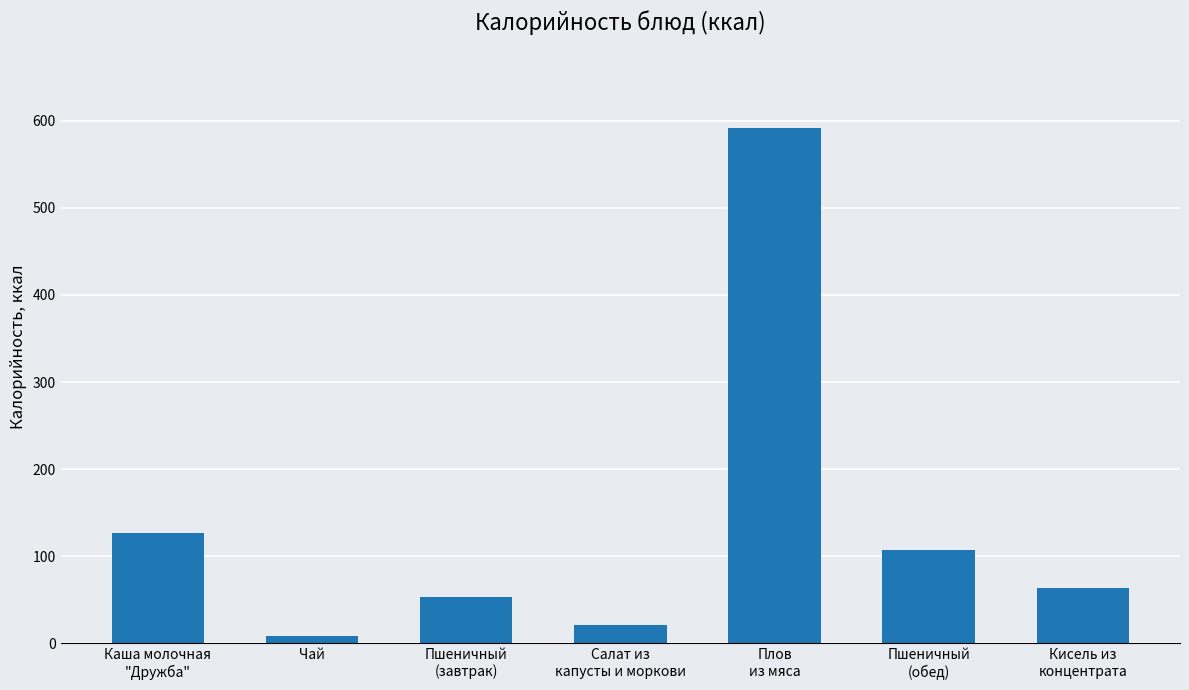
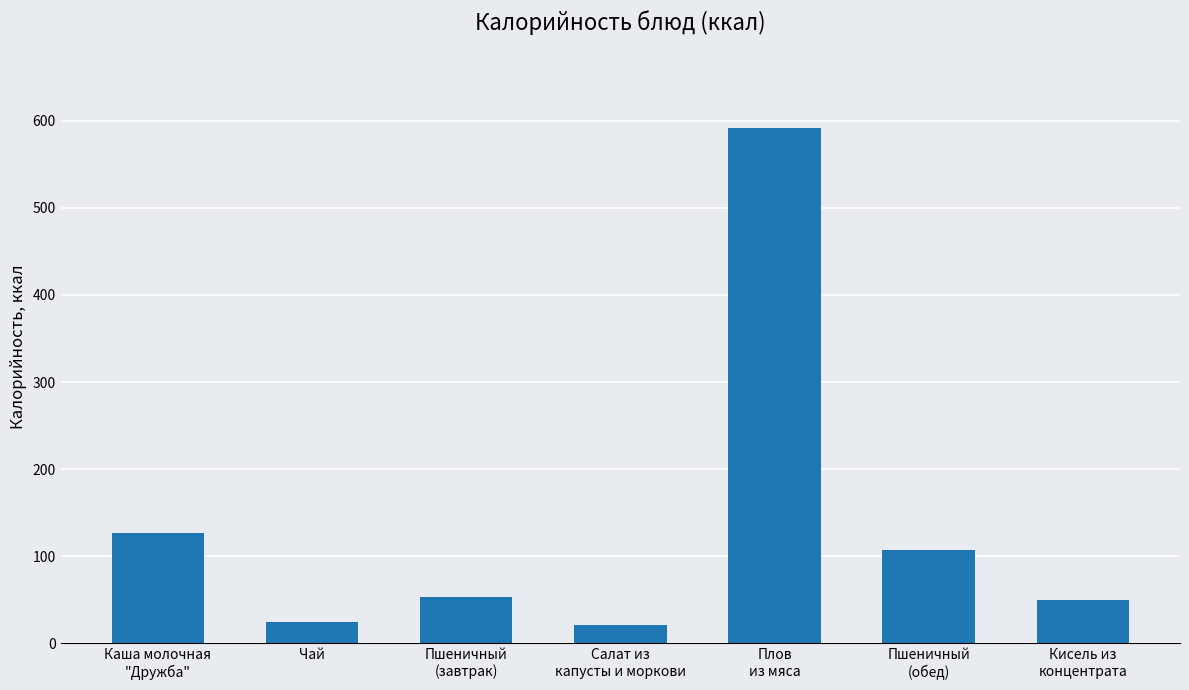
  {
    "Каша молочная \"Дружба\"": 130,
-   "Чай": 10,
+   "Чай": 30,
    "Пшеничный (завтрак)": 50,
    "Салат из капусты и моркови": 20,
    "Плов из мяса": 590,
    "Пшеничный (обед)": 110,
-   "Кисель из концентрата": 60
+   "Кисель из концентрата": 50
  }
